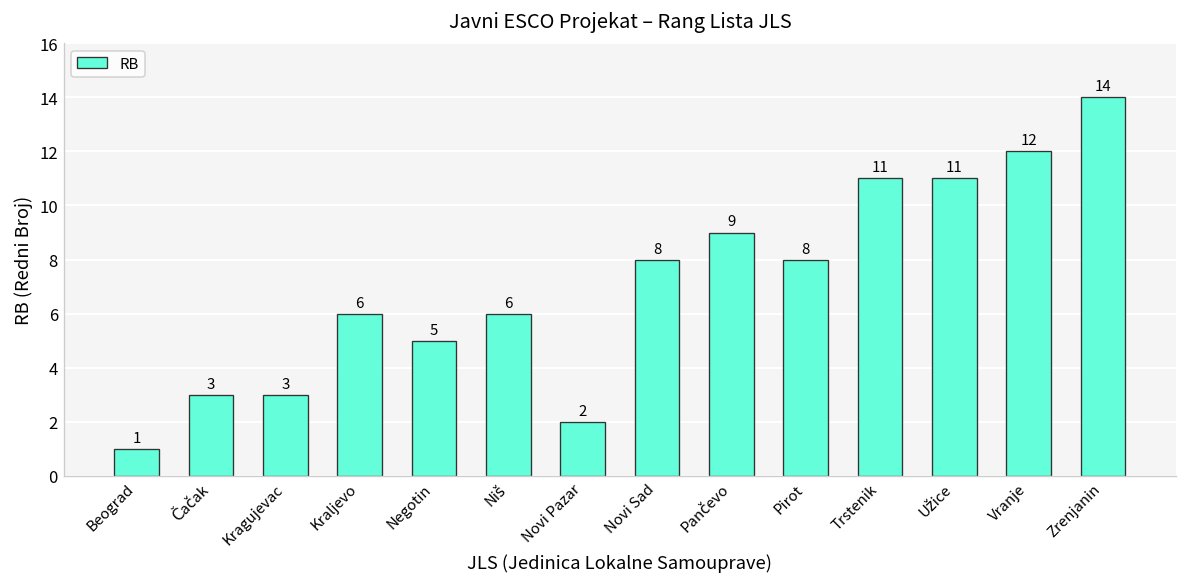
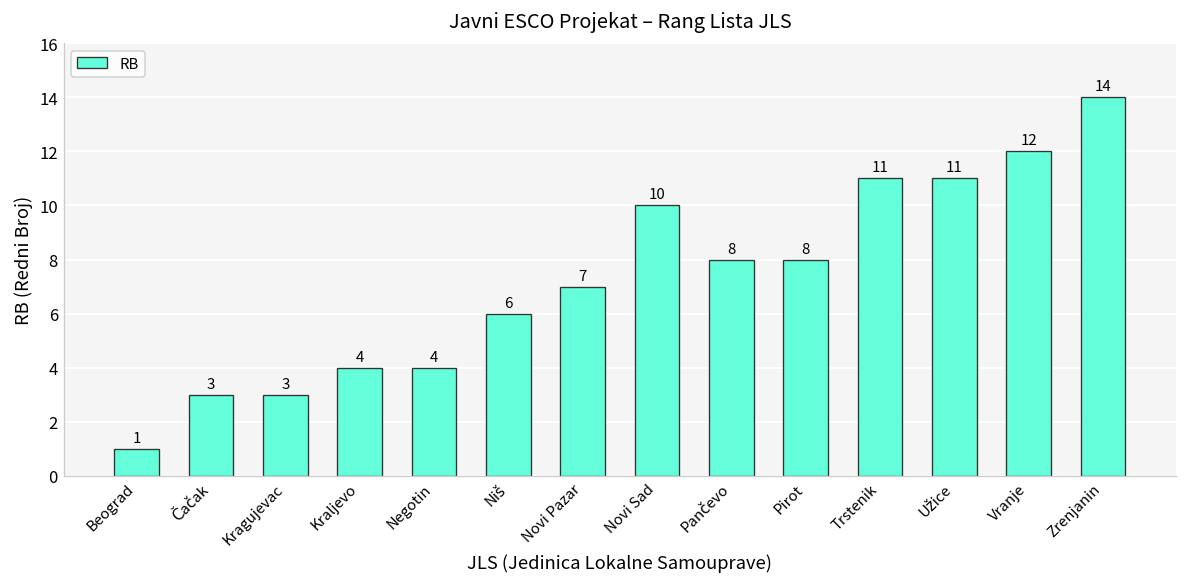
  {
    "Beograd": 1,
    "Čačak": 3,
    "Kragujevac": 3,
-   "Kraljevo": 6,
-   "Negotin": 5,
+   "Kraljevo": 4,
+   "Negotin": 4,
    "Niš": 6,
-   "Novi Pazar": 2,
-   "Novi Sad": 8,
-   "Pančevo": 9,
+   "Novi Pazar": 7,
+   "Novi Sad": 10,
+   "Pančevo": 8,
    "Pirot": 8,
    "Trstenik": 11,
    "Užice": 11,
    "Vranje": 12,
    "Zrenjanin": 14
  }
